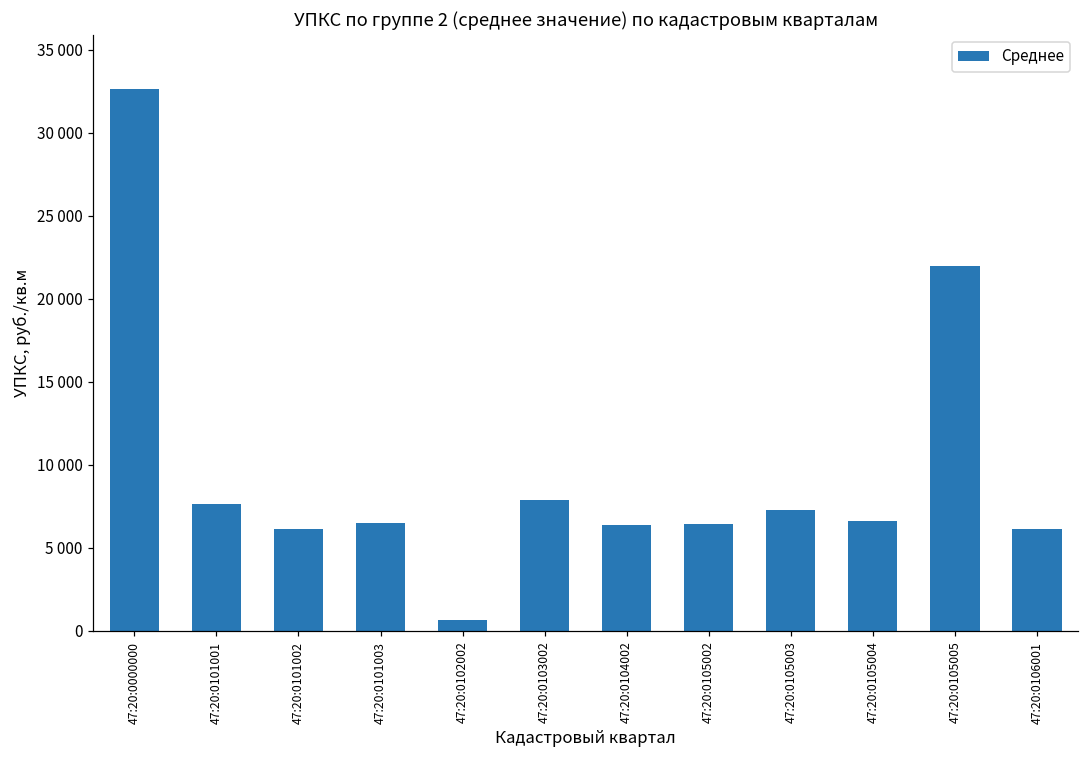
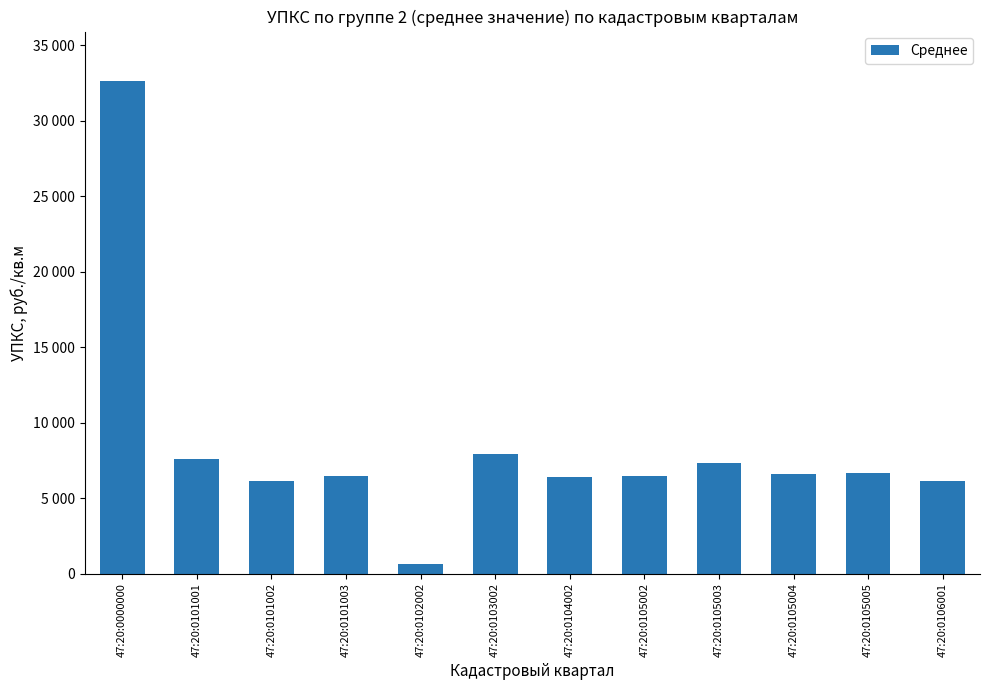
  {
    "47:20:0000000": 32600,
    "47:20:0101001": 7600,
    "47:20:0101002": 6100,
    "47:20:0101003": 6500,
    "47:20:0102002": 600,
    "47:20:0103002": 7900,
    "47:20:0104002": 6400,
    "47:20:0105002": 6500,
    "47:20:0105003": 7300,
    "47:20:0105004": 6600,
-   "47:20:0105005": 22000,
+   "47:20:0105005": 6600,
    "47:20:0106001": 6100
  }
